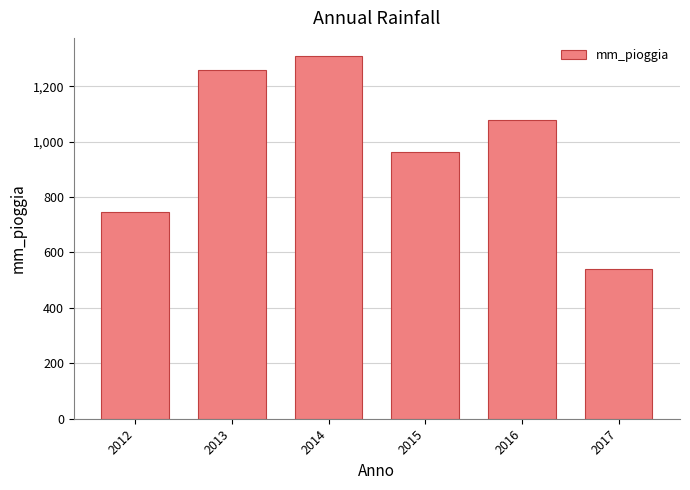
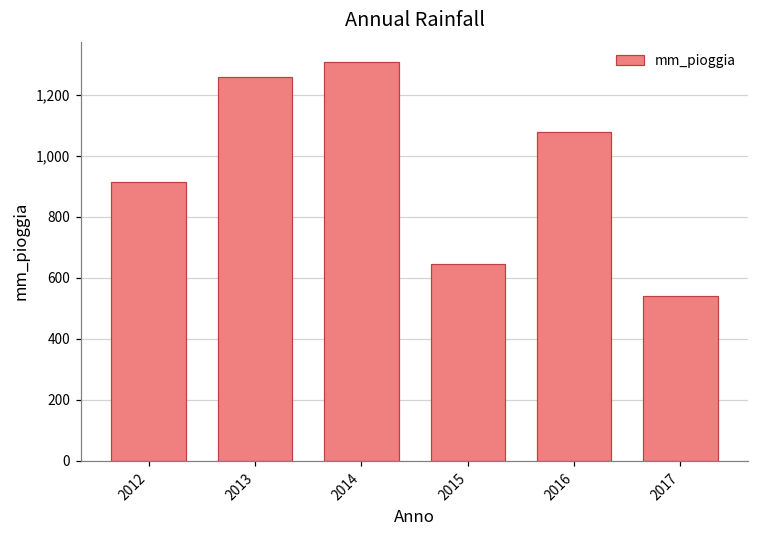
  {
-   "2012": "750",
+   "2012": "920",
    "2013": "1,260",
    "2014": "1,310",
-   "2015": "960",
+   "2015": "650",
    "2016": "1,080",
    "2017": "540"
  }
